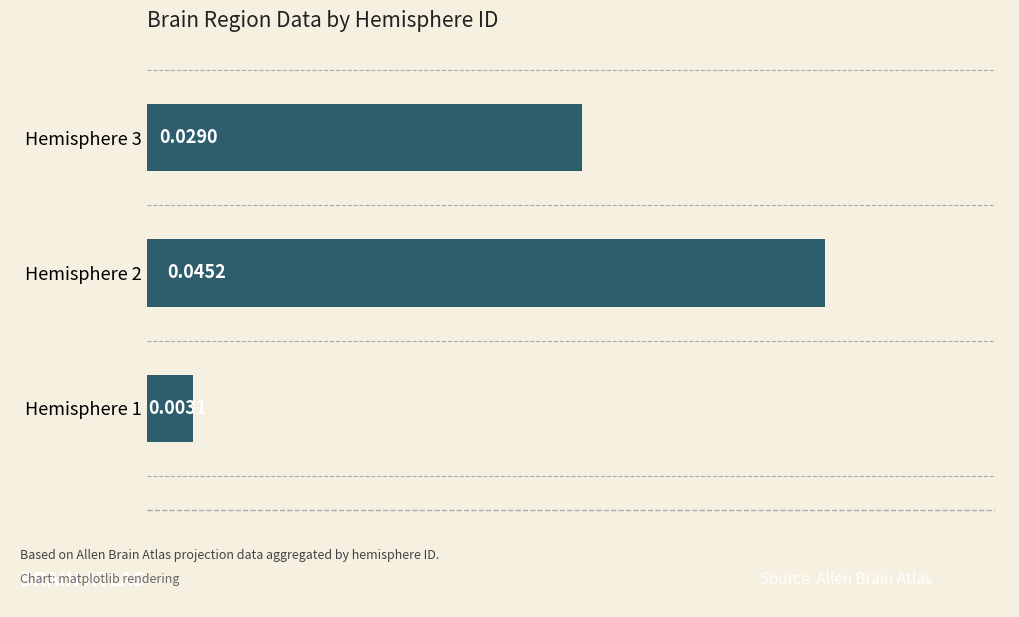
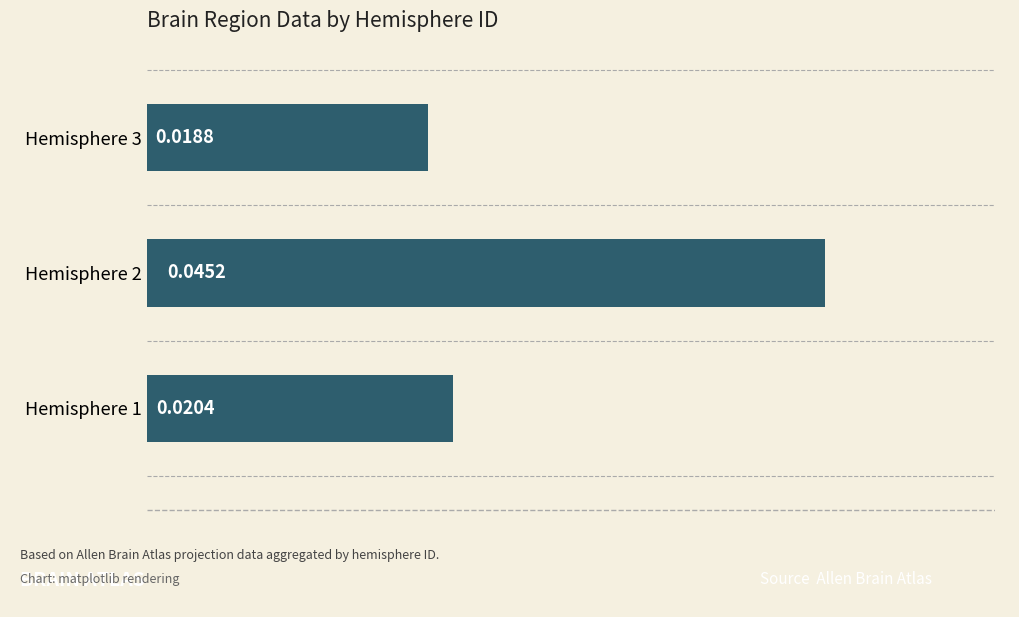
  {
-   "Hemisphere 3": 0.0290,
+   "Hemisphere 3": 0.0188,
    "Hemisphere 2": 0.0452,
-   "Hemisphere 1": 0.0031
+   "Hemisphere 1": 0.0204
  }
